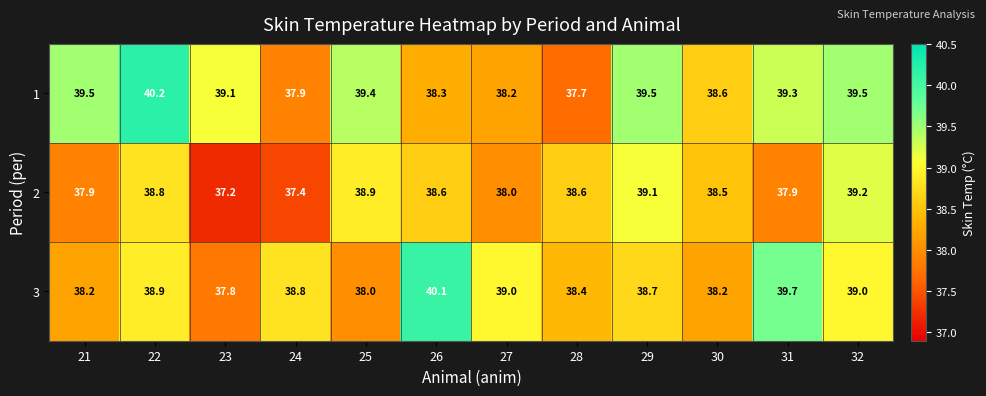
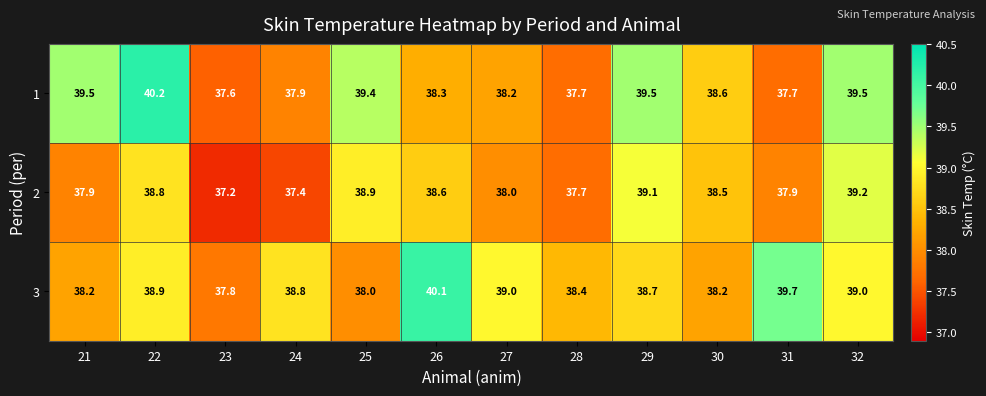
  {
    "1": {
      "21": 39.5,
      "22": 40.2,
-     "23": 39.1,
+     "23": 37.6,
      "24": 37.9,
      "25": 39.4,
      "26": 38.3,
      "27": 38.2,
      "28": 37.7,
      "29": 39.5,
      "30": 38.6,
-     "31": 39.3,
+     "31": 37.7,
      "32": 39.5
    },
    "2": {
      "21": 37.9,
      "22": 38.8,
      "23": 37.2,
      "24": 37.4,
      "25": 38.9,
      "26": 38.6,
      "27": 38.0,
-     "28": 38.6,
+     "28": 37.7,
      "29": 39.1,
      "30": 38.5,
      "31": 37.9,
      "32": 39.2
    },
    "3": {
      "21": 38.2,
      "22": 38.9,
      "23": 37.8,
      "24": 38.8,
      "25": 38.0,
      "26": 40.1,
      "27": 39.0,
      "28": 38.4,
      "29": 38.7,
      "30": 38.2,
      "31": 39.7,
      "32": 39.0
    }
  }
